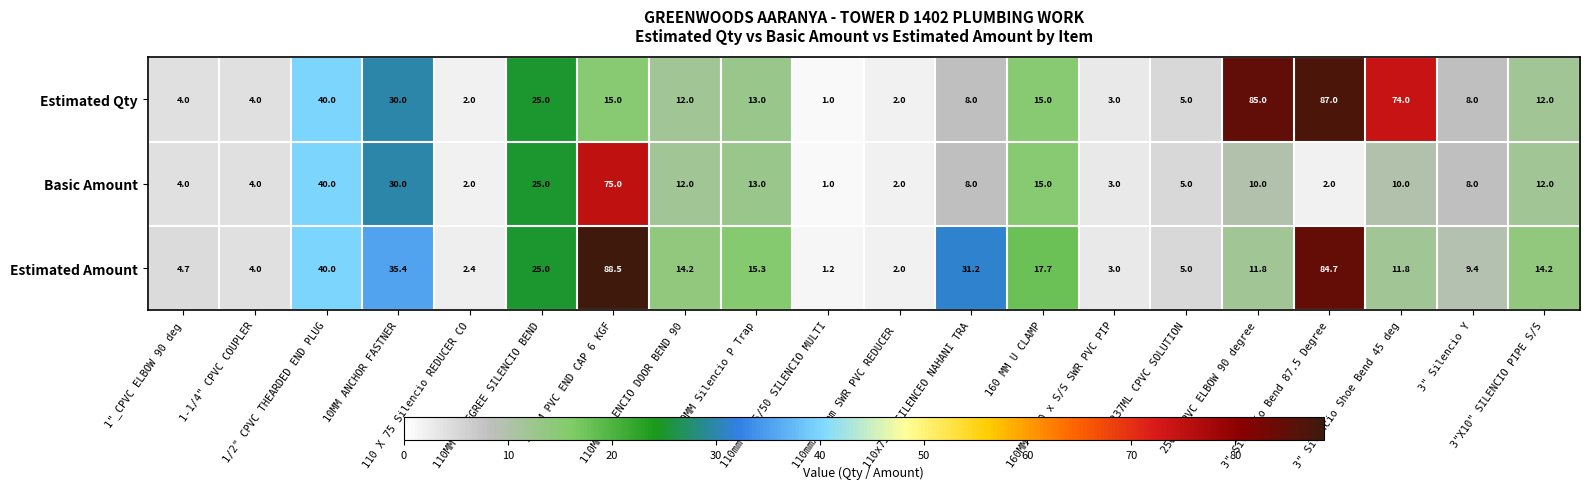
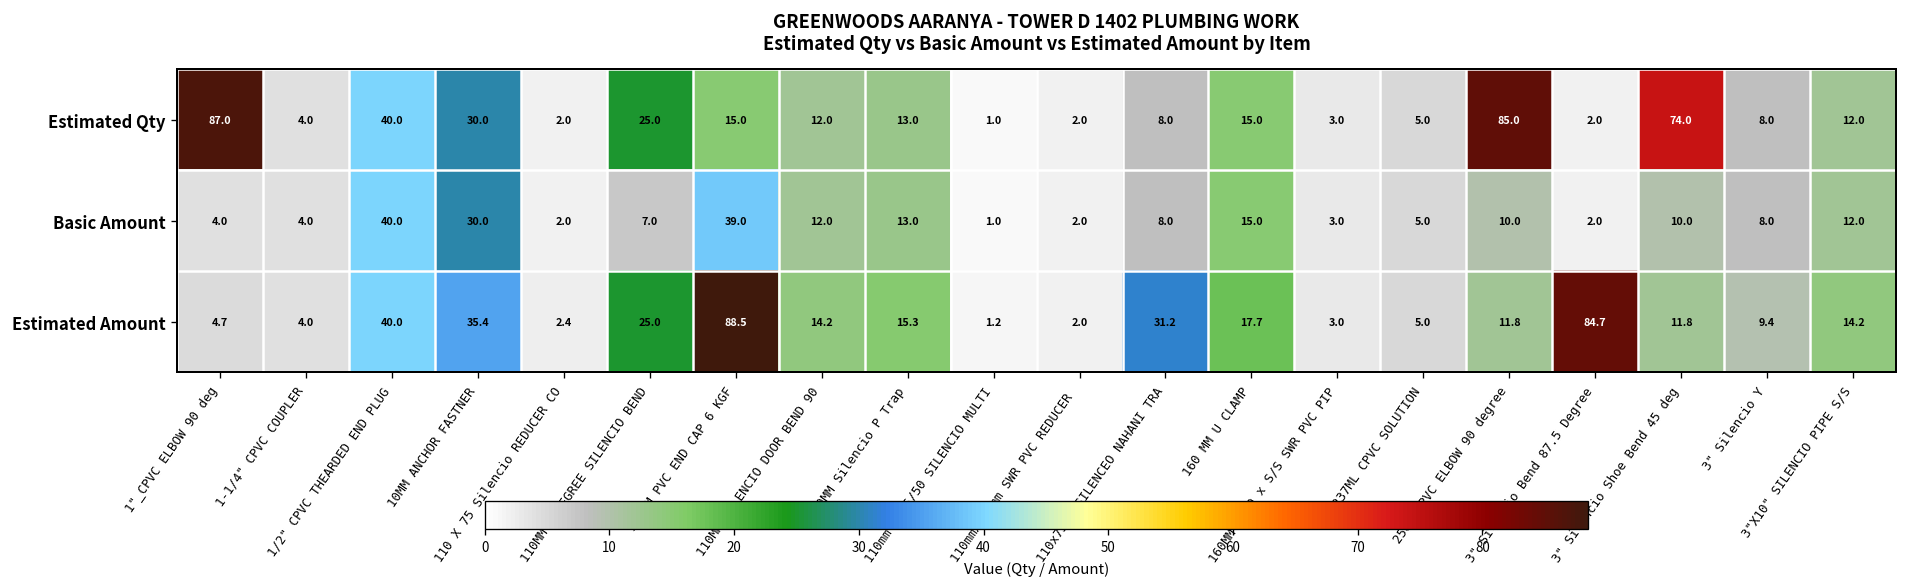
  {
    "Estimated Qty": {
-     "1\"_CPVC ELBOW 90 deg": 4.0,
+     "1\"_CPVC ELBOW 90 deg": 87.0,
      "1-1/4\" CPVC COUPLER": 4.0,
      "1/2\" CPVC THEARDED END PLUG": 40.0,
      "10MM ANCHOR FASTNER": 30.0,
      "110 X 75 Silencio REDUCER CO": 2.0,
      "110MM 45DEGREE SILENCIO BEND": 25.0,
      "110MM PVC END CAP 6 KGF": 15.0,
      "110MM SILENCIO DOOR BEND 90": 12.0,
      "110MM Silencio P Trap": 13.0,
      "110mm X 75/50 SILENCIO MULTI": 1.0,
      "110mmX 75mm SWR PVC REDUCER": 2.0,
      "110x75mm SILENCEO NAHANI TRA": 8.0,
      "160 MM U CLAMP": 15.0,
      "160MM x 10 x S/S SWR PVC PIP": 3.0,
      "237ML CPVC SOLUTION": 5.0,
      "250MM PVC ELBOW 90 degree": 85.0,
-     "3\" Silencio Bend 87.5 Degree": 87.0,
+     "3\" Silencio Bend 87.5 Degree": 2.0,
      "3\" Silencio Shoe Bend 45 deg": 74.0,
      "3\" Silencio Y": 8.0,
      "3\"X10\" SILENCIO PIPE S/S": 12.0
    },
    "Basic Amount": {
      "1\"_CPVC ELBOW 90 deg": 4.0,
      "1-1/4\" CPVC COUPLER": 4.0,
      "1/2\" CPVC THEARDED END PLUG": 40.0,
      "10MM ANCHOR FASTNER": 30.0,
      "110 X 75 Silencio REDUCER CO": 2.0,
-     "110MM 45DEGREE SILENCIO BEND": 25.0,
-     "110MM PVC END CAP 6 KGF": 75.0,
+     "110MM 45DEGREE SILENCIO BEND": 7.0,
+     "110MM PVC END CAP 6 KGF": 39.0,
      "110MM SILENCIO DOOR BEND 90": 12.0,
      "110MM Silencio P Trap": 13.0,
      "110mm X 75/50 SILENCIO MULTI": 1.0,
      "110mmX 75mm SWR PVC REDUCER": 2.0,
      "110x75mm SILENCEO NAHANI TRA": 8.0,
      "160 MM U CLAMP": 15.0,
      "160MM x 10 x S/S SWR PVC PIP": 3.0,
      "237ML CPVC SOLUTION": 5.0,
      "250MM PVC ELBOW 90 degree": 10.0,
      "3\" Silencio Bend 87.5 Degree": 2.0,
      "3\" Silencio Shoe Bend 45 deg": 10.0,
      "3\" Silencio Y": 8.0,
      "3\"X10\" SILENCIO PIPE S/S": 12.0
    },
    "Estimated Amount": {
      "1\"_CPVC ELBOW 90 deg": 4.7,
      "1-1/4\" CPVC COUPLER": 4.0,
      "1/2\" CPVC THEARDED END PLUG": 40.0,
      "10MM ANCHOR FASTNER": 35.4,
      "110 X 75 Silencio REDUCER CO": 2.4,
      "110MM 45DEGREE SILENCIO BEND": 25.0,
      "110MM PVC END CAP 6 KGF": 88.5,
      "110MM SILENCIO DOOR BEND 90": 14.2,
      "110MM Silencio P Trap": 15.3,
      "110mm X 75/50 SILENCIO MULTI": 1.2,
      "110mmX 75mm SWR PVC REDUCER": 2.0,
      "110x75mm SILENCEO NAHANI TRA": 31.2,
      "160 MM U CLAMP": 17.7,
      "160MM x 10 x S/S SWR PVC PIP": 3.0,
      "237ML CPVC SOLUTION": 5.0,
      "250MM PVC ELBOW 90 degree": 11.8,
      "3\" Silencio Bend 87.5 Degree": 84.7,
      "3\" Silencio Shoe Bend 45 deg": 11.8,
      "3\" Silencio Y": 9.4,
      "3\"X10\" SILENCIO PIPE S/S": 14.2
    }
  }
